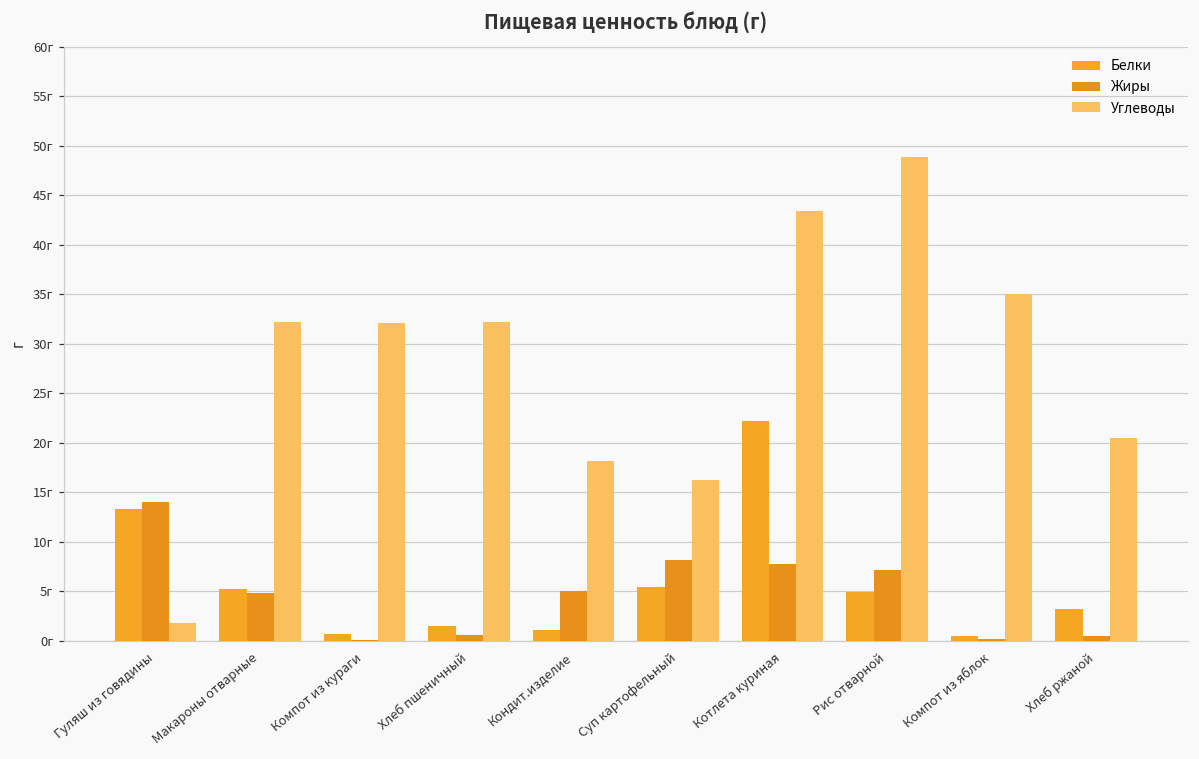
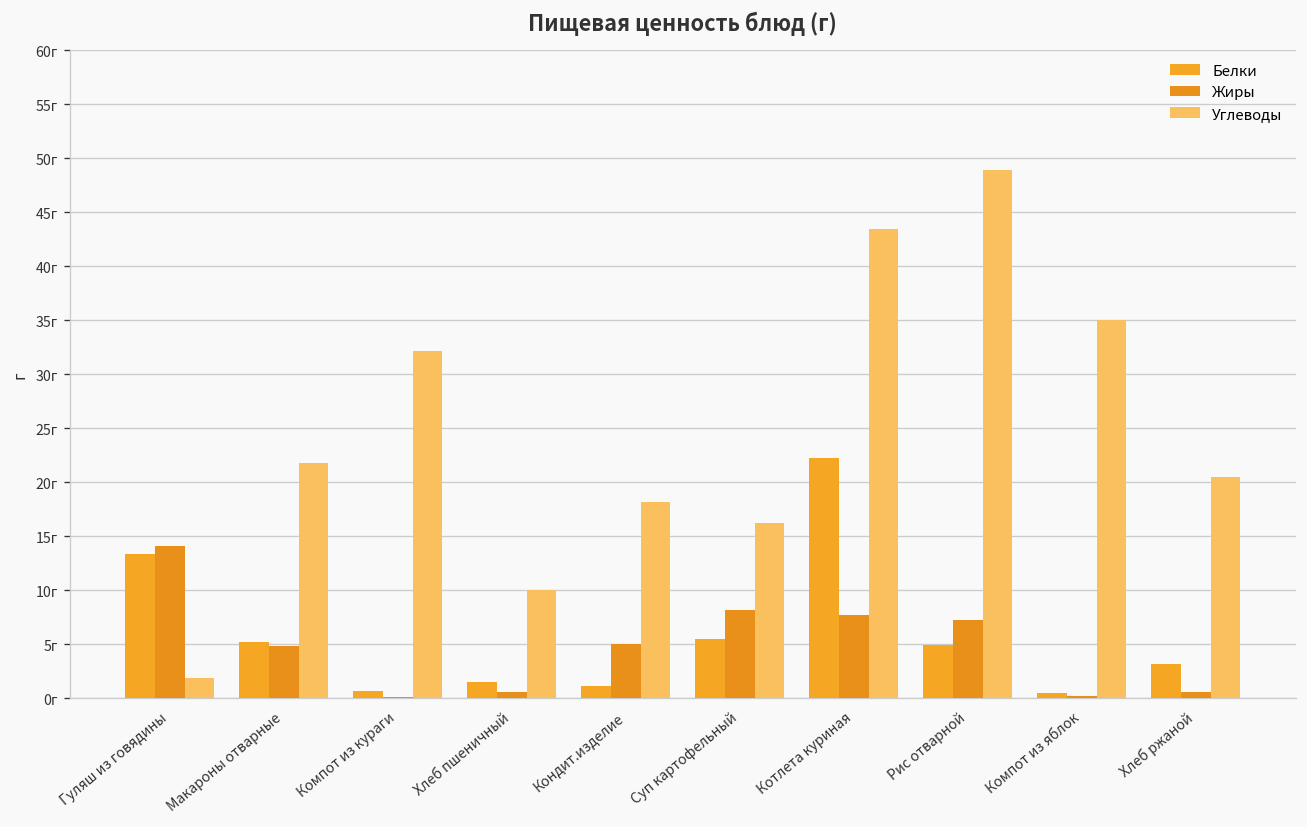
  {
    "Углеводы": {
      "Гуляш из говядины": "2г",
-     "Макароны отварные": "32г",
+     "Макароны отварные": "22г",
      "Компот из кураги": "32г",
-     "Хлеб пшеничный": "32г",
+     "Хлеб пшеничный": "10г",
      "Кондит.изделие": "18г",
      "Суп картофельный": "16г",
      "Котлета куриная": "43г",
      "Рис отварной": "49г",
      "Компот из яблок": "35г",
      "Хлеб ржаной": "21г"
    }
  }
